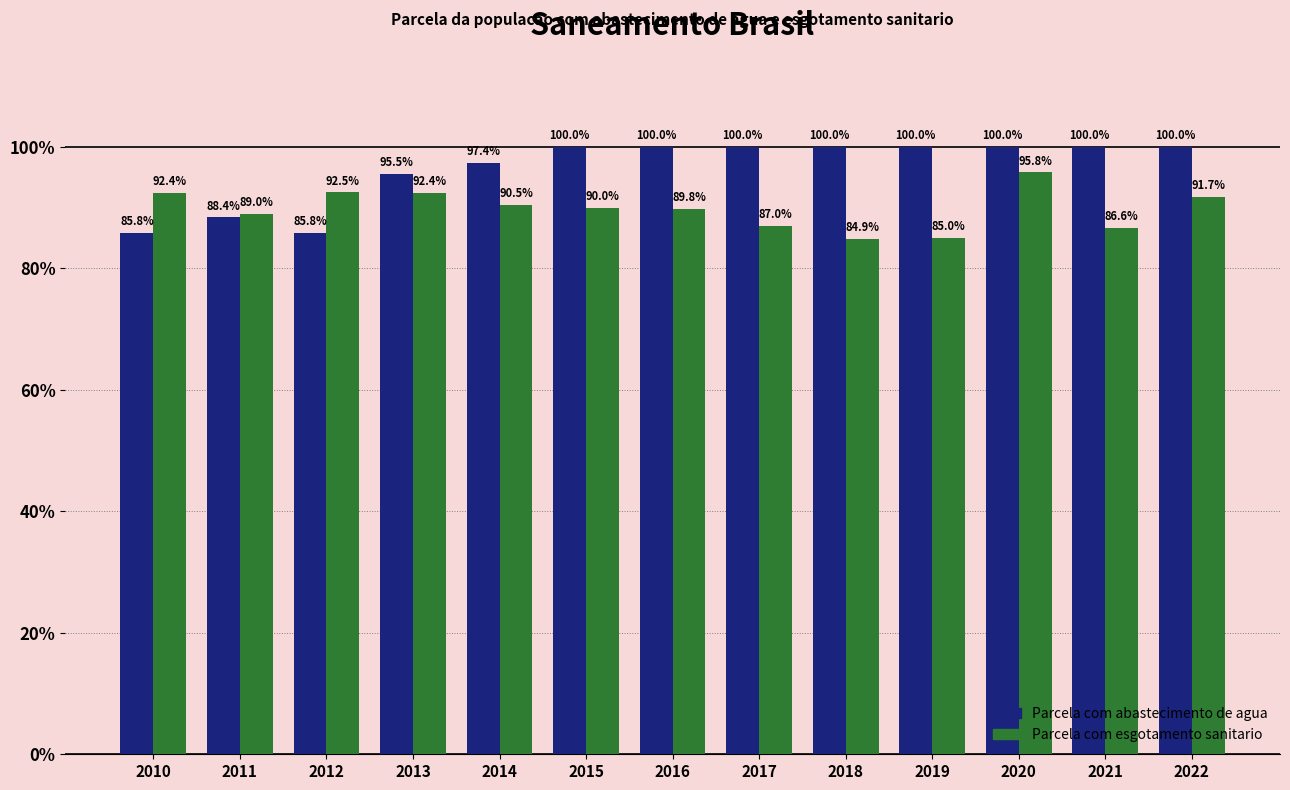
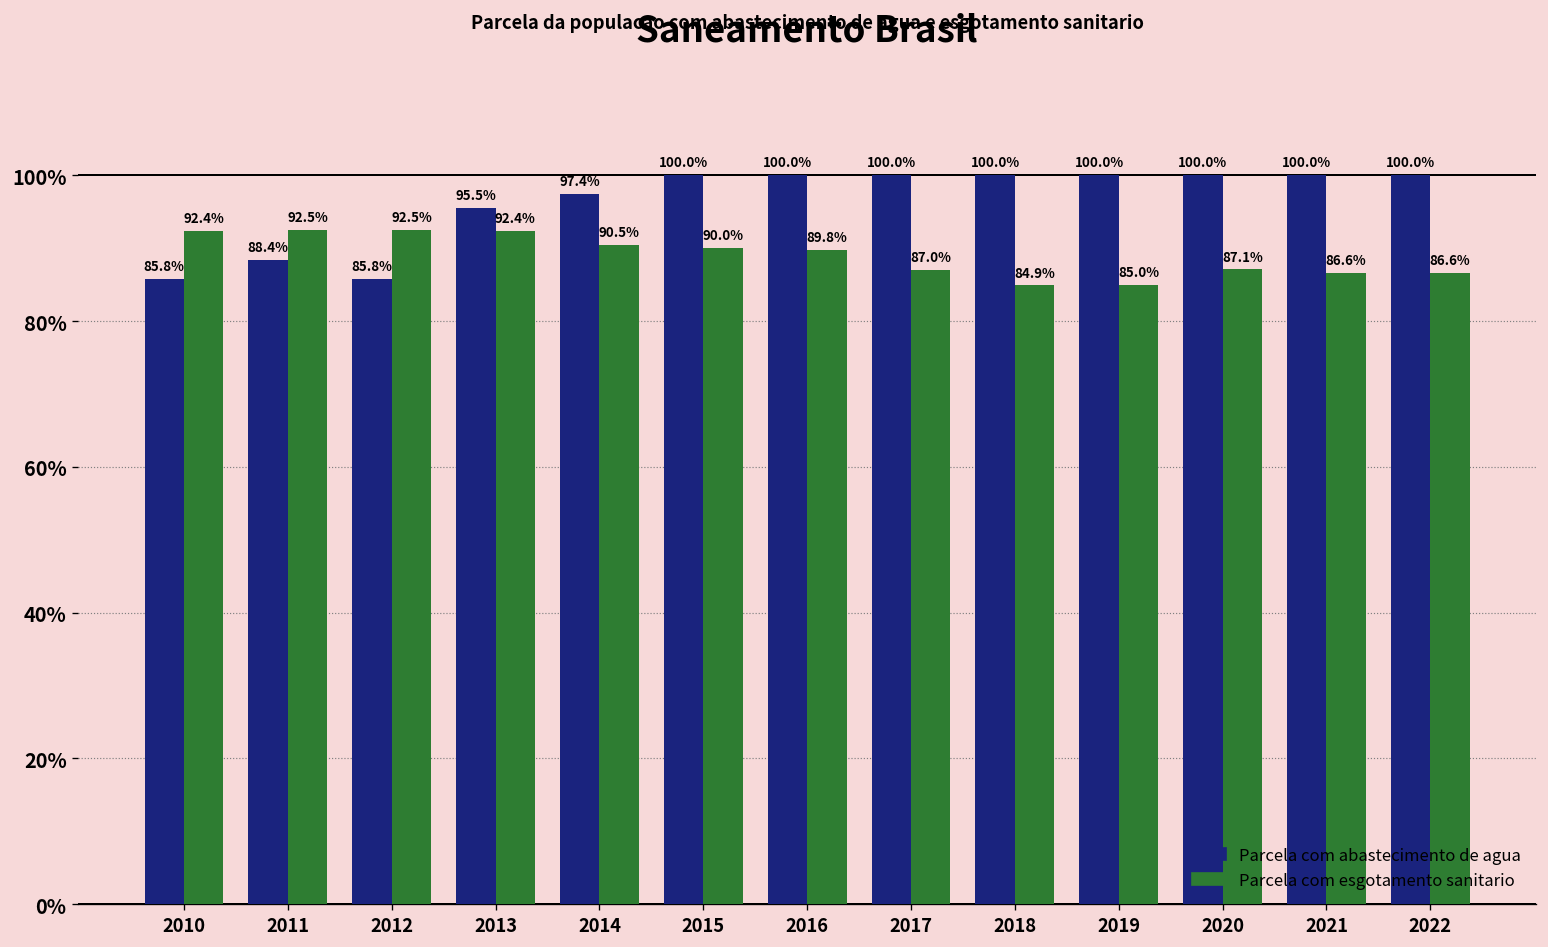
  {
    "Parcela com abastecimento de agua": {
      "2010": "85.8%",
      "2011": "88.4%",
      "2012": "85.8%",
      "2013": "95.5%",
      "2014": "97.4%",
      "2015": "100.0%",
      "2016": "100.0%",
      "2017": "100.0%",
      "2018": "100.0%",
      "2019": "100.0%",
      "2020": "100.0%",
      "2021": "100.0%",
      "2022": "100.0%"
    },
    "Parcela com esgotamento sanitario": {
      "2010": "92.4%",
-     "2011": "89.0%",
+     "2011": "92.5%",
      "2012": "92.5%",
      "2013": "92.4%",
      "2014": "90.5%",
      "2015": "90.0%",
      "2016": "89.8%",
      "2017": "87.0%",
      "2018": "84.9%",
      "2019": "85.0%",
-     "2020": "95.8%",
+     "2020": "87.1%",
      "2021": "86.6%",
-     "2022": "91.7%"
+     "2022": "86.6%"
    }
  }
